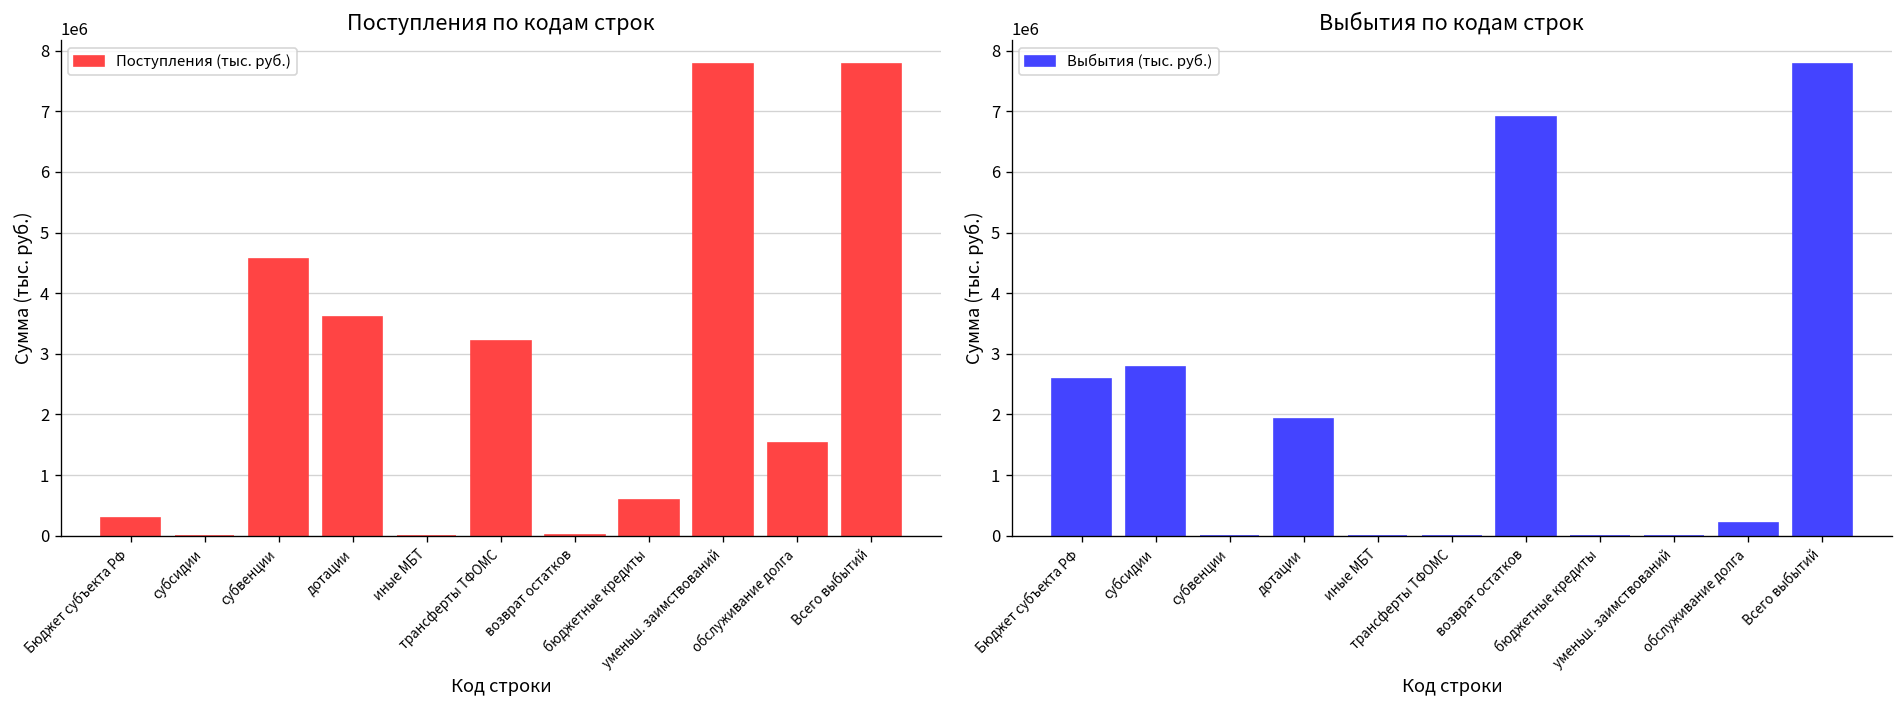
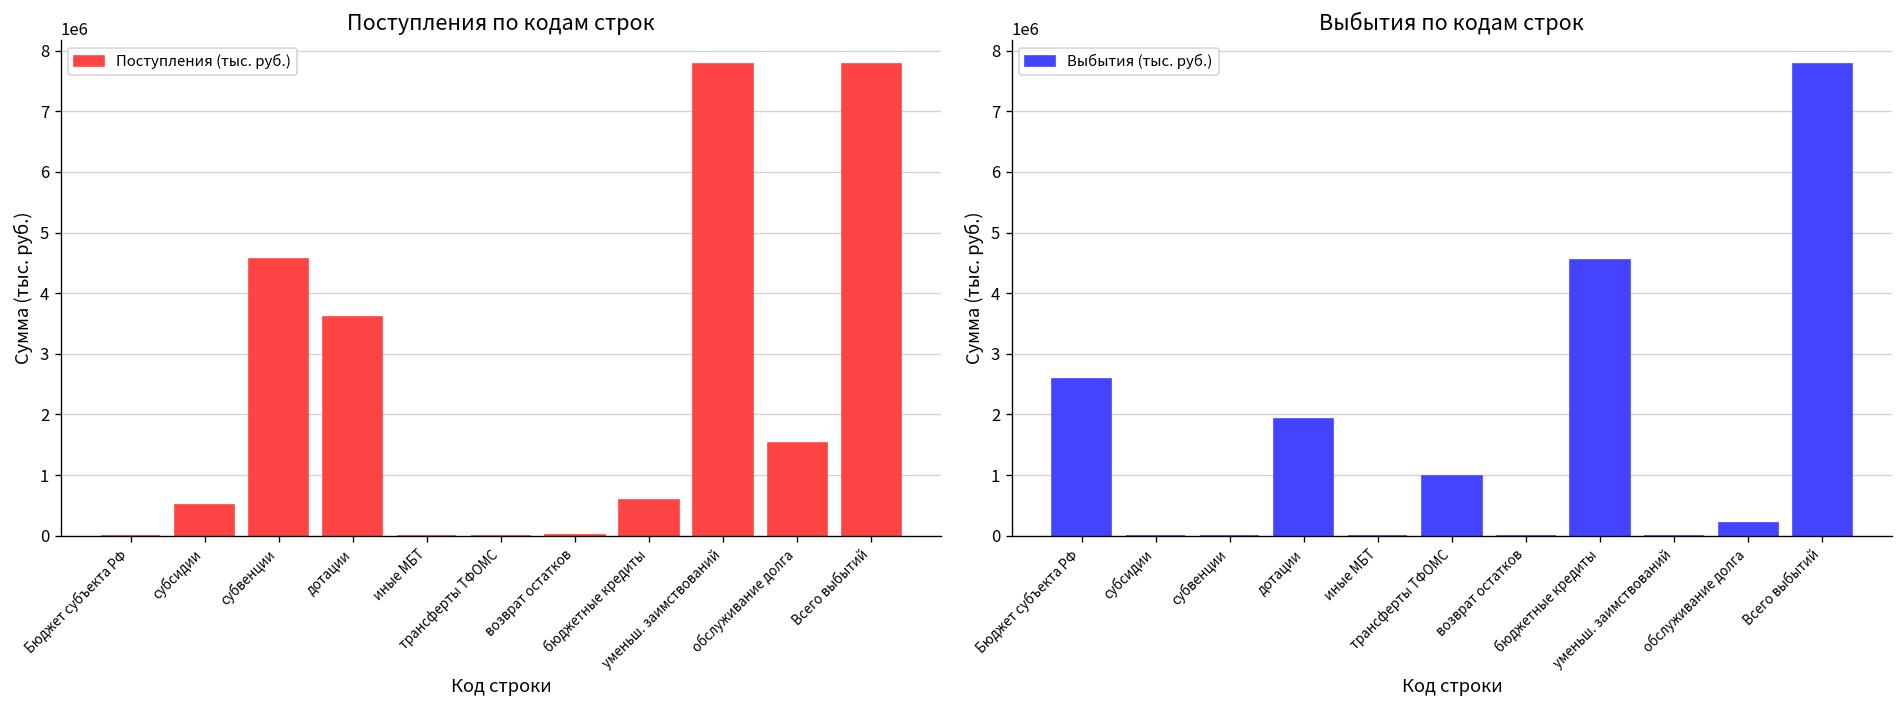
  {
    "Поступления по кодам строк": {
-     "Бюджет субъекта РФ": 300000,
-     "субсидии": 0,
+     "Бюджет субъекта РФ": 0,
+     "субсидии": 500000,
      "субвенции": 4600000,
      "дотации": 3600000,
      "иные МБТ": 0,
-     "трансферты ТФОМС": 3200000,
+     "трансферты ТФОМС": 0,
      "бюджетные кредиты": 600000,
      "уменьш. заимствований": 7800000,
      "обслуживание долга": 1500000,
      "Всего выбытий": 7800000
    },
    "Выбытия по кодам строк": {
      "Бюджет субъекта РФ": 2600000,
-     "субсидии": 2800000,
+     "субсидии": 0,
      "субвенции": 0,
      "дотации": 1900000,
      "иные МБТ": 0,
-     "трансферты ТФОМС": 0,
-     "возврат остатков": 6900000,
-     "бюджетные кредиты": 0,
+     "трансферты ТФОМС": 1000000,
+     "возврат остатков": 0,
+     "бюджетные кредиты": 4500000,
      "уменьш. заимствований": 0,
      "обслуживание долга": 200000,
      "Всего выбытий": 7800000
    }
  }
